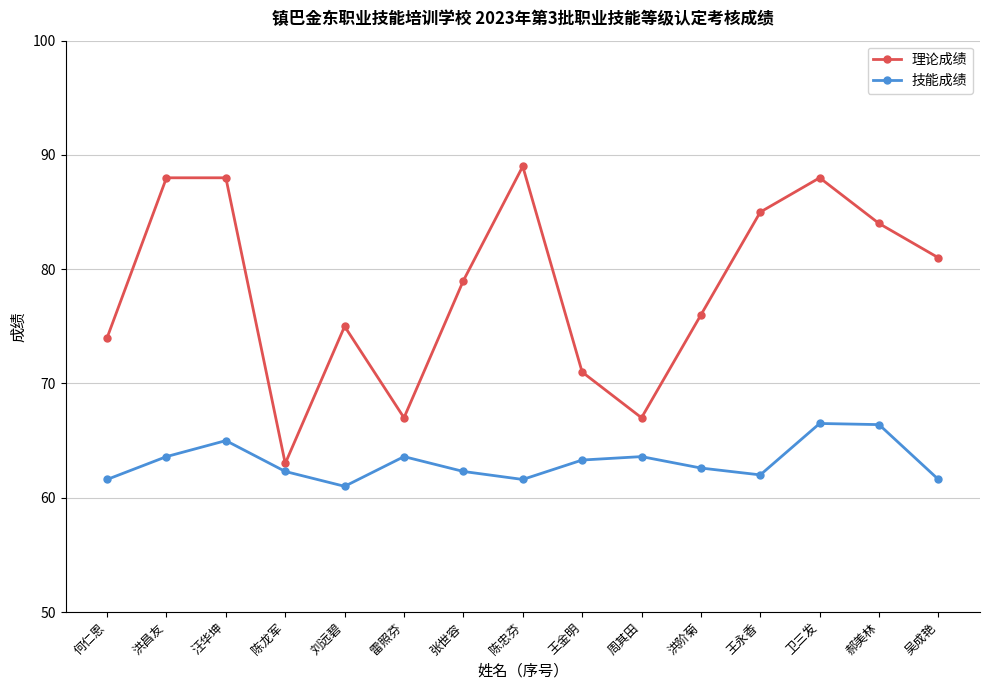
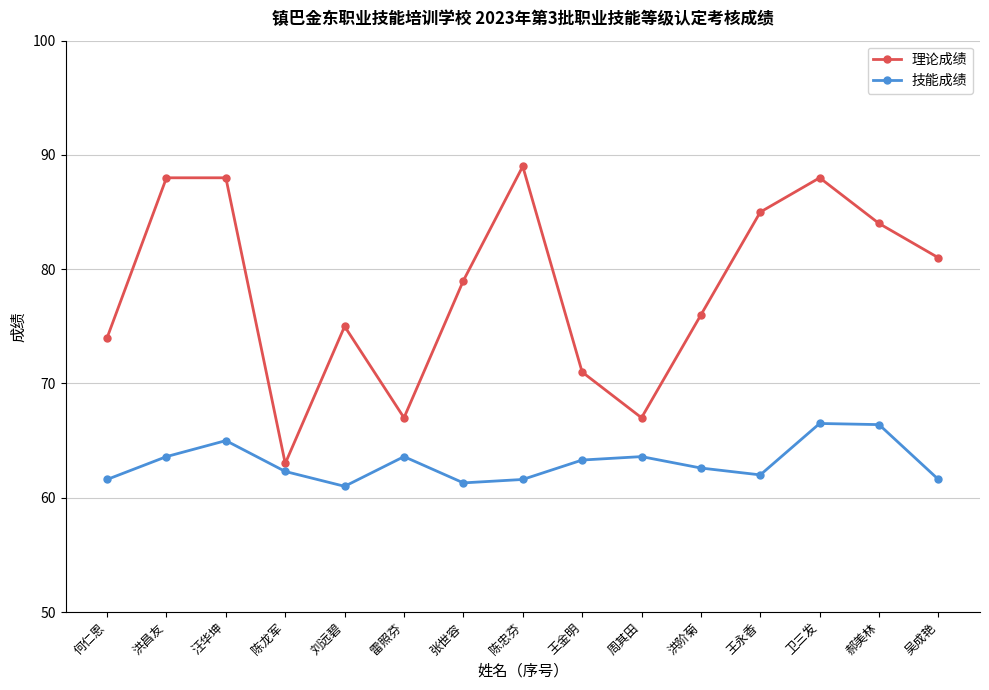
  {
    "理论成绩": {
      "何仁恩": 74.0,
      "洪昌友": 88.0,
      "汪华坤": 88.0,
      "陈龙军": 63.0,
      "刘远碧": 75.0,
      "雷照芬": 67.0,
      "张世容": 79.0,
      "陈忠芬": 89.0,
      "王金明": 71.0,
      "周其田": 67.0,
      "洪阶菊": 76.0,
      "王永香": 85.0,
      "卫三发": 88.0,
      "郝美林": 84.0,
      "吴成艳": 81.0
    },
    "技能成绩": {
      "何仁恩": 61.6,
      "洪昌友": 63.6,
      "汪华坤": 65.0,
      "陈龙军": 62.3,
      "刘远碧": 61.0,
      "雷照芬": 63.6,
-     "张世容": 62.3,
+     "张世容": 61.3,
      "陈忠芬": 61.6,
      "王金明": 63.3,
      "周其田": 63.6,
      "洪阶菊": 62.6,
      "王永香": 62.0,
      "卫三发": 66.5,
      "郝美林": 66.4,
      "吴成艳": 61.6
    }
  }
